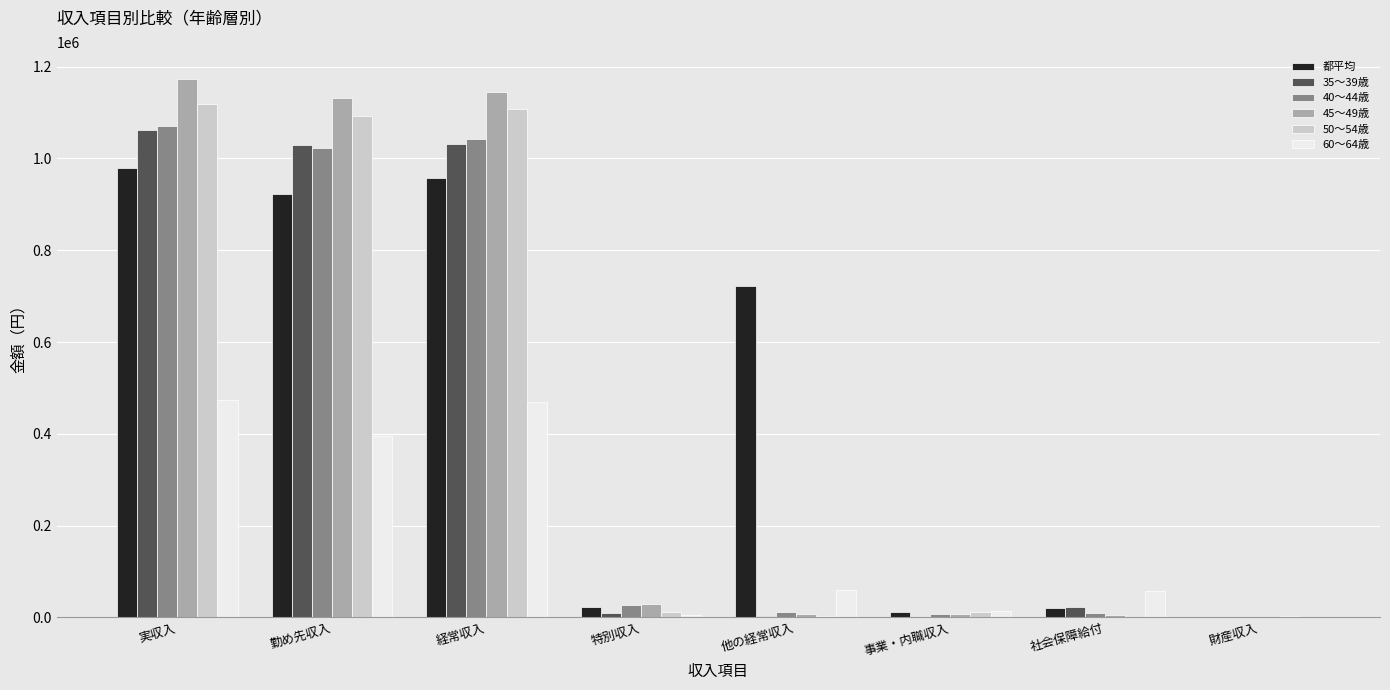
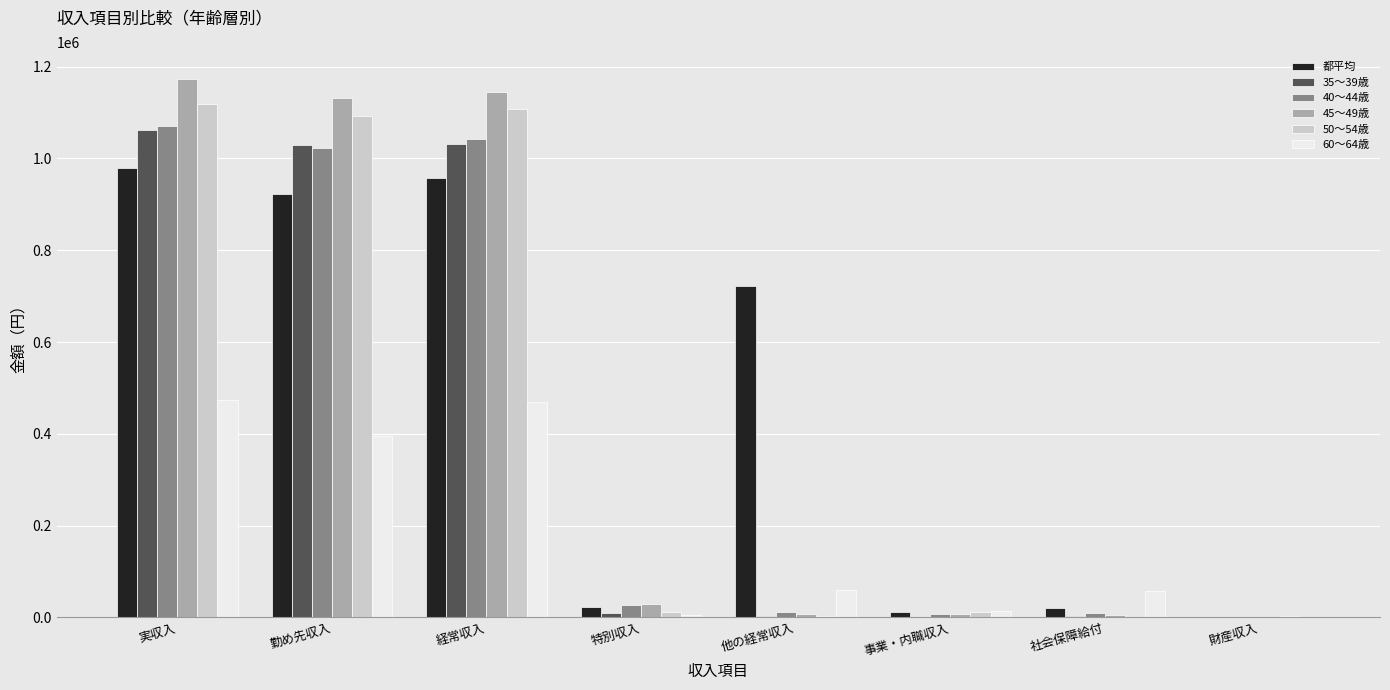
  {
    "都平均": {
      "実収入": 980000,
      "勤め先収入": 920000,
      "経常収入": 960000,
      "特別収入": 20000,
      "他の経常収入": 720000,
      "事業・内職収入": 10000,
      "社会保障給付": 20000
    },
    "35～39歳": {
      "実収入": 1060000,
      "勤め先収入": 1030000,
      "経常収入": 1030000,
      "特別収入": 10000,
-     "社会保障給付": 20000
+     "社会保障給付": 0
    }
  }
